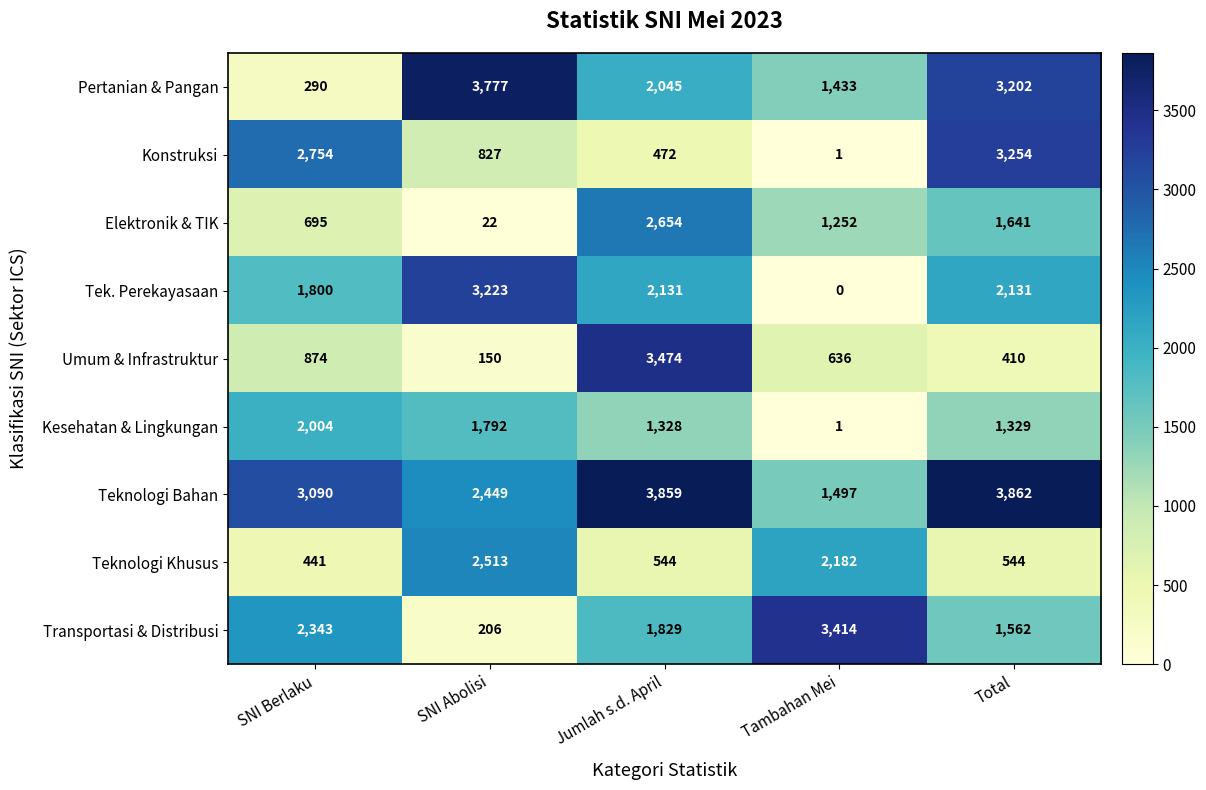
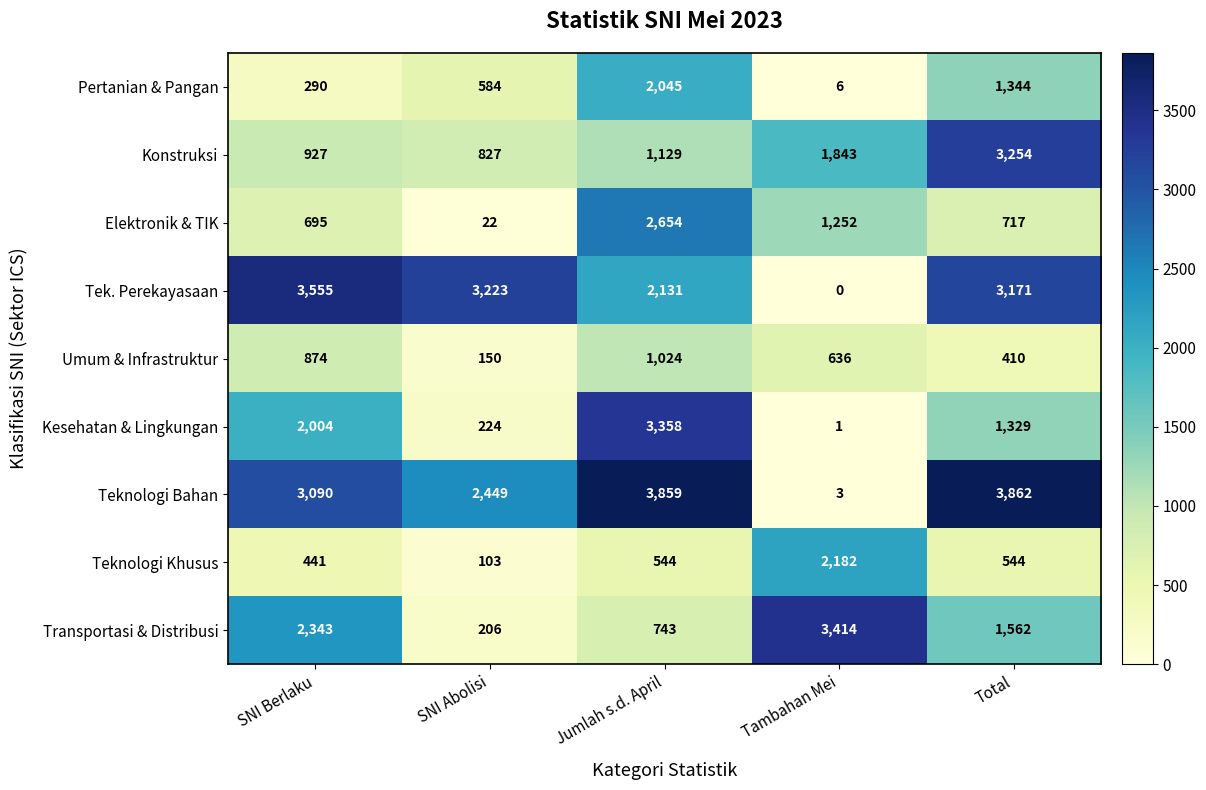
  {
    "Pertanian & Pangan": {
      "SNI Berlaku": "290",
-     "SNI Abolisi": "3,777",
+     "SNI Abolisi": "584",
      "Jumlah s.d. April": "2,045",
-     "Tambahan Mei": "1,433",
-     "Total": "3,202"
+     "Tambahan Mei": "6",
+     "Total": "1,344"
    },
    "Konstruksi": {
-     "SNI Berlaku": "2,754",
+     "SNI Berlaku": "927",
      "SNI Abolisi": "827",
-     "Jumlah s.d. April": "472",
-     "Tambahan Mei": "1",
+     "Jumlah s.d. April": "1,129",
+     "Tambahan Mei": "1,843",
      "Total": "3,254"
    },
    "Elektronik & TIK": {
      "SNI Berlaku": "695",
      "SNI Abolisi": "22",
      "Jumlah s.d. April": "2,654",
      "Tambahan Mei": "1,252",
-     "Total": "1,641"
+     "Total": "717"
    },
    "Tek. Perekayasaan": {
-     "SNI Berlaku": "1,800",
+     "SNI Berlaku": "3,555",
      "SNI Abolisi": "3,223",
      "Jumlah s.d. April": "2,131",
      "Tambahan Mei": "0",
-     "Total": "2,131"
+     "Total": "3,171"
    },
    "Umum & Infrastruktur": {
      "SNI Berlaku": "874",
      "SNI Abolisi": "150",
-     "Jumlah s.d. April": "3,474",
+     "Jumlah s.d. April": "1,024",
      "Tambahan Mei": "636",
      "Total": "410"
    },
    "Kesehatan & Lingkungan": {
      "SNI Berlaku": "2,004",
-     "SNI Abolisi": "1,792",
-     "Jumlah s.d. April": "1,328",
+     "SNI Abolisi": "224",
+     "Jumlah s.d. April": "3,358",
      "Tambahan Mei": "1",
      "Total": "1,329"
    },
    "Teknologi Bahan": {
      "SNI Berlaku": "3,090",
      "SNI Abolisi": "2,449",
      "Jumlah s.d. April": "3,859",
-     "Tambahan Mei": "1,497",
+     "Tambahan Mei": "3",
      "Total": "3,862"
    },
    "Teknologi Khusus": {
      "SNI Berlaku": "441",
-     "SNI Abolisi": "2,513",
+     "SNI Abolisi": "103",
      "Jumlah s.d. April": "544",
      "Tambahan Mei": "2,182",
      "Total": "544"
    },
    "Transportasi & Distribusi": {
      "SNI Berlaku": "2,343",
      "SNI Abolisi": "206",
-     "Jumlah s.d. April": "1,829",
+     "Jumlah s.d. April": "743",
      "Tambahan Mei": "3,414",
      "Total": "1,562"
    }
  }
